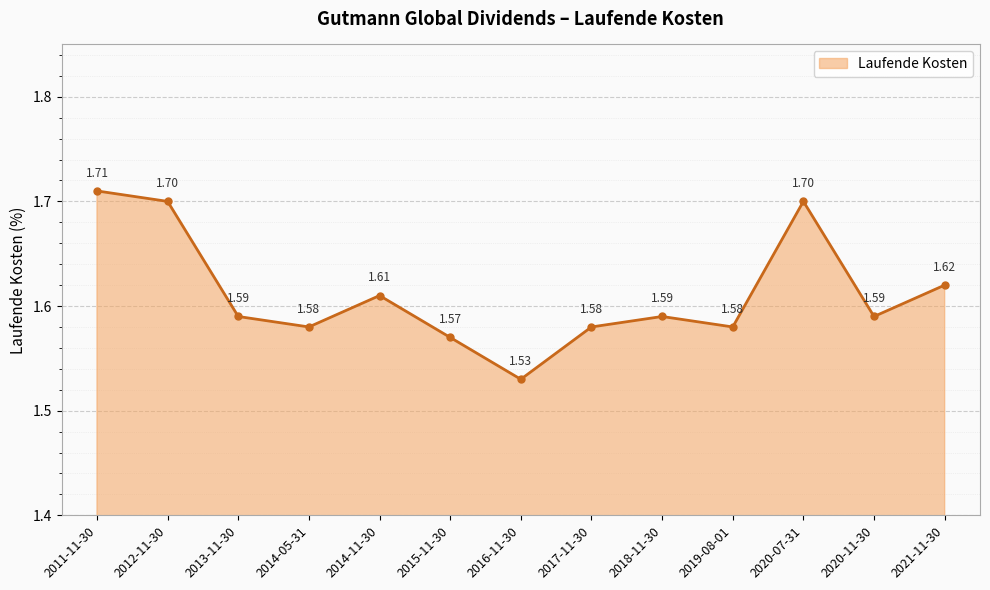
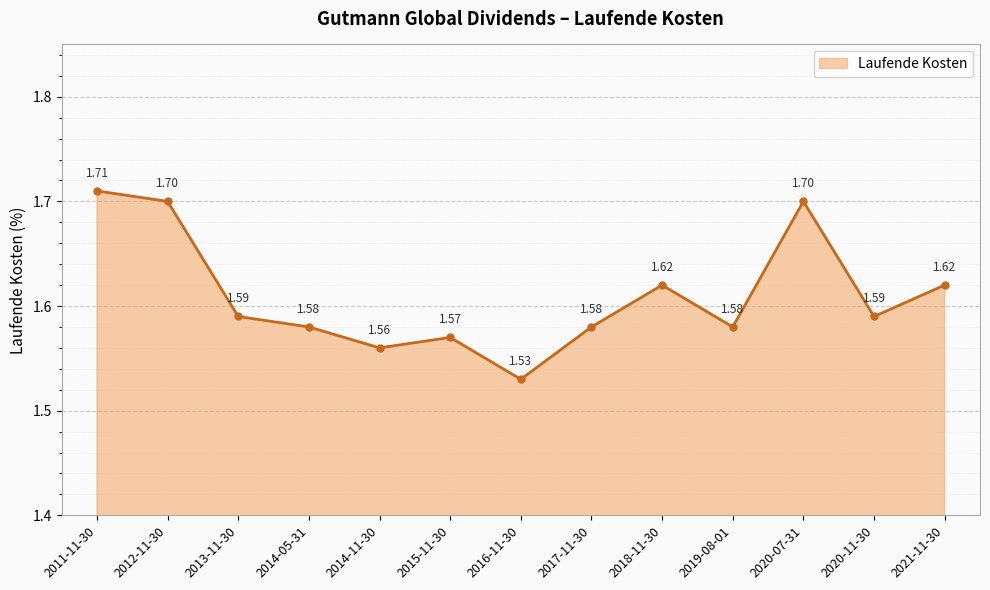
  {
    "2011-11-30": 1.71,
    "2012-11-30": 1.70,
    "2013-11-30": 1.59,
    "2014-05-31": 1.58,
-   "2014-11-30": 1.61,
+   "2014-11-30": 1.56,
    "2015-11-30": 1.57,
    "2016-11-30": 1.53,
    "2017-11-30": 1.58,
-   "2018-11-30": 1.59,
+   "2018-11-30": 1.62,
    "2019-08-01": 1.58,
    "2020-07-31": 1.70,
    "2020-11-30": 1.59,
    "2021-11-30": 1.62
  }
